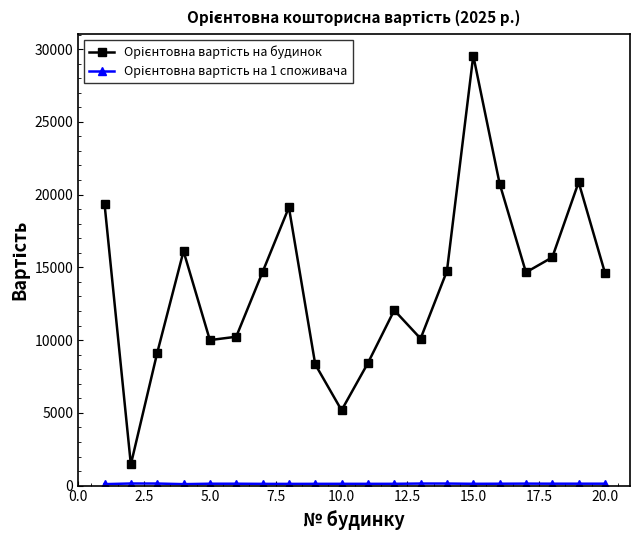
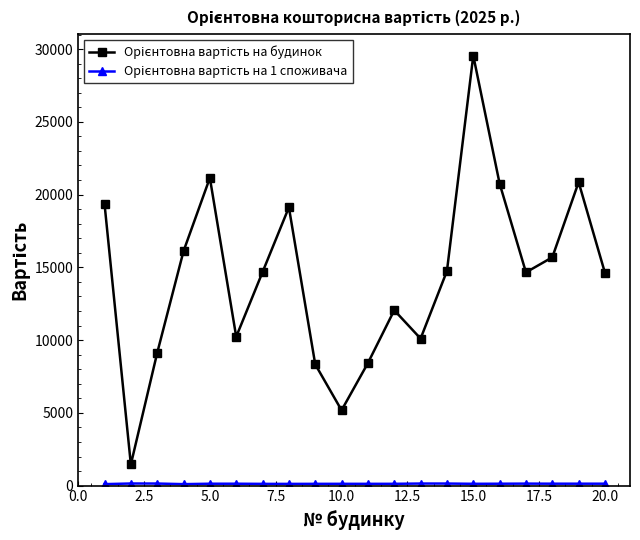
  {
    "Орієнтовна вартість на будинок": {
-     "5.0": 10000,
+     "5.0": 21100,
      "10.0": 5200,
      "15.0": 29600,
      "20.0": 14600
    },
    "Орієнтовна вартість на 1 споживача": {
      "5.0": 100,
      "10.0": 100,
      "15.0": 100,
      "20.0": 100
    }
  }
